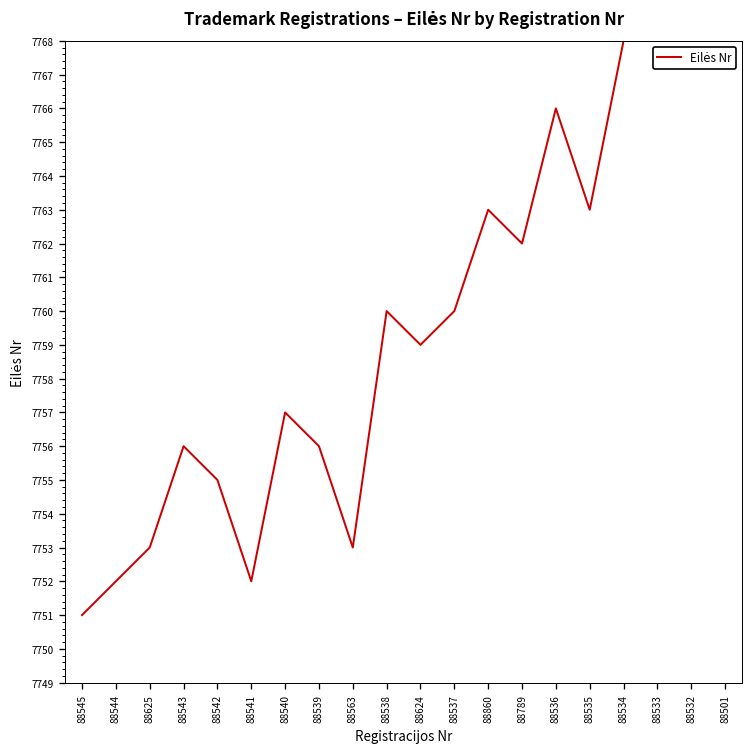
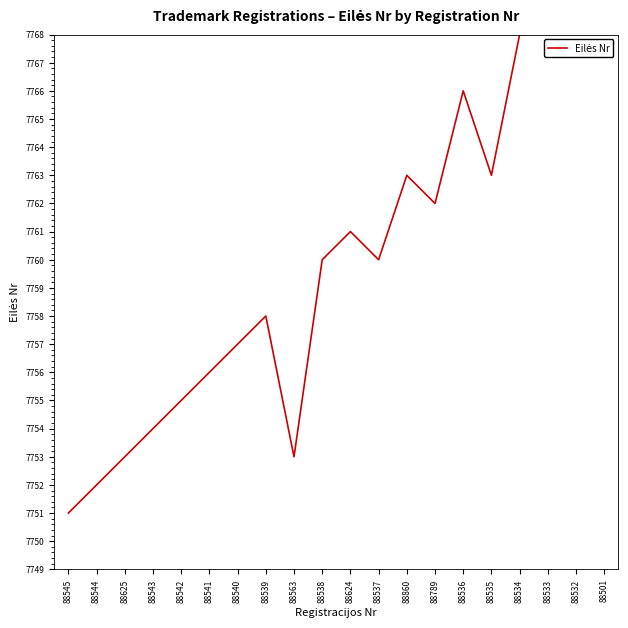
  {
    "88545": 7751,
    "88544": 7752,
    "88625": 7753,
-   "88543": 7756,
+   "88543": 7754,
    "88542": 7755,
-   "88541": 7752,
+   "88541": 7756,
    "88540": 7757,
-   "88539": 7756,
+   "88539": 7758,
    "88563": 7753,
    "88538": 7760,
-   "88624": 7759,
+   "88624": 7761,
    "88537": 7760,
    "88860": 7763,
    "88789": 7762,
    "88536": 7766,
    "88535": 7763,
    "88534": 7768
  }
